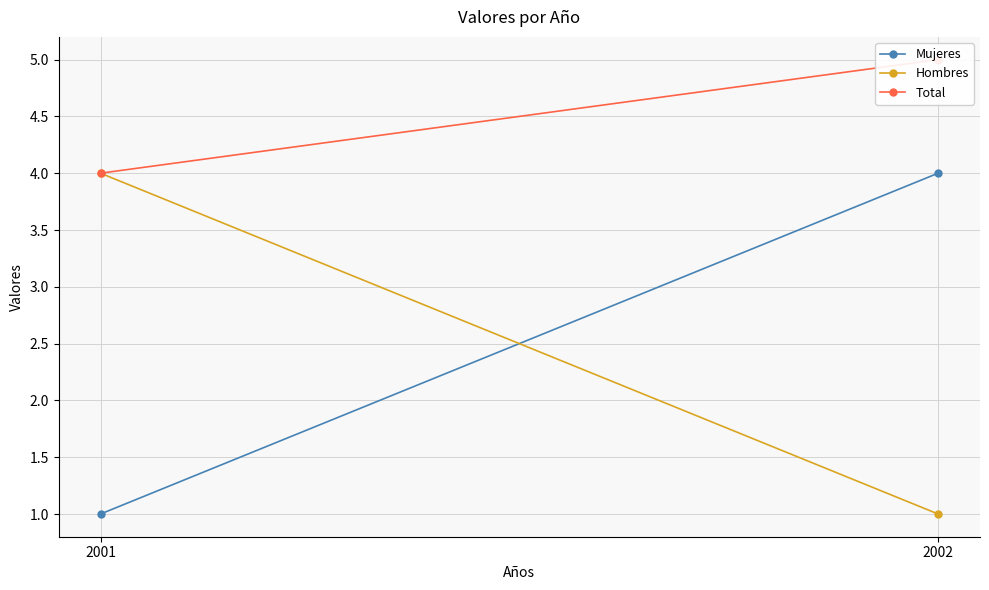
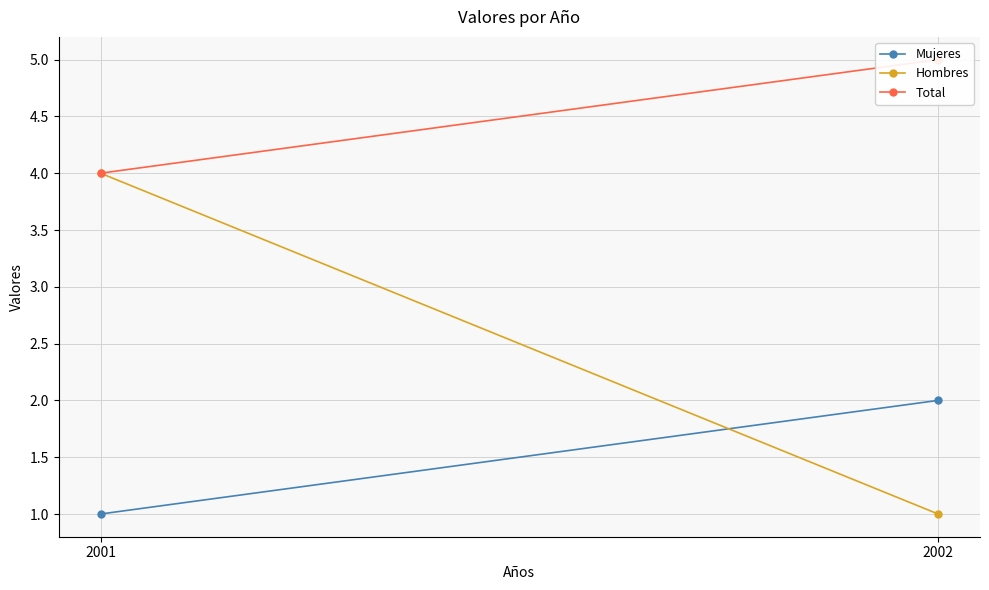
  {
    "Mujeres": {
      "2001": 1,
-     "2002": 4
+     "2002": 2
    },
    "Hombres": {
      "2002": 1
    }
  }
